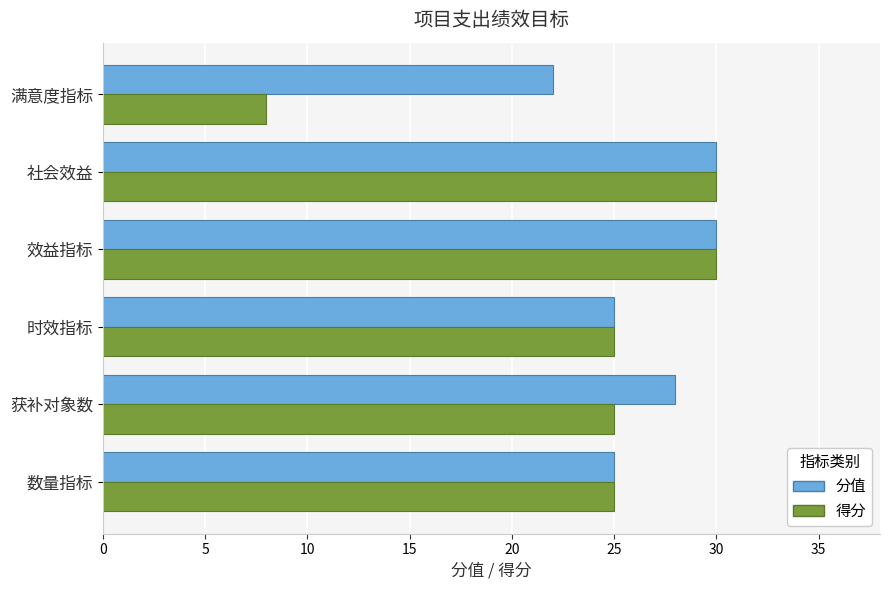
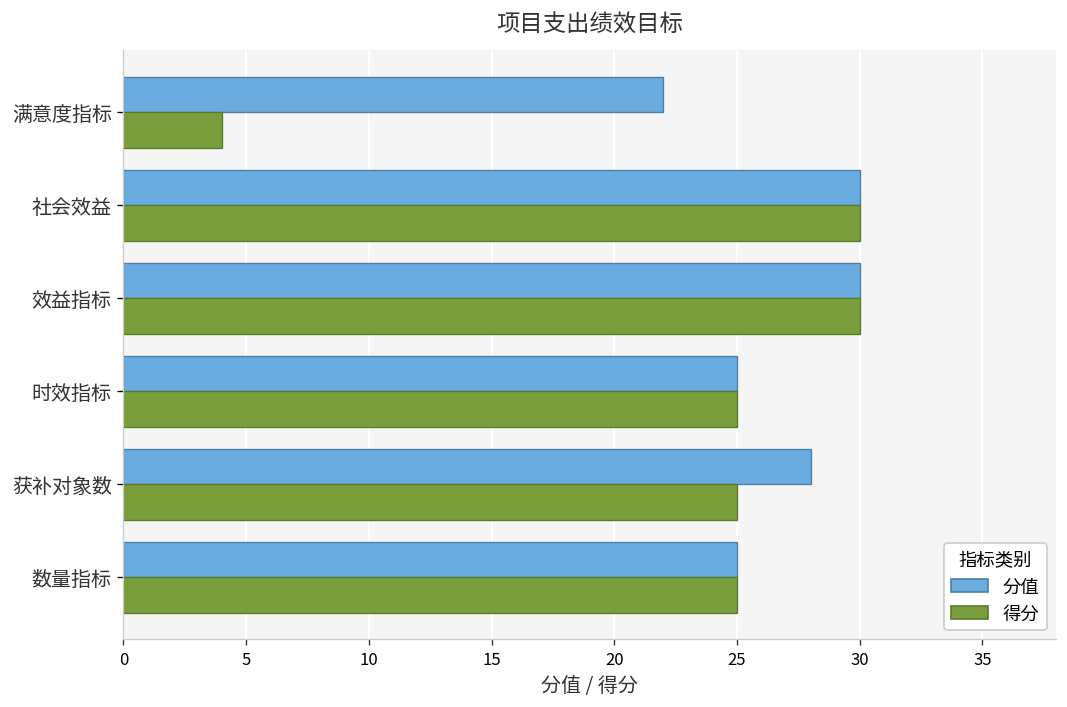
  {
    "分值": {
      "满意度指标": 22,
      "社会效益": 30,
      "效益指标": 30,
      "时效指标": 25,
      "获补对象数": 28,
      "数量指标": 25
    },
    "得分": {
-     "满意度指标": 8,
+     "满意度指标": 4,
      "社会效益": 30,
      "效益指标": 30,
      "时效指标": 25,
      "获补对象数": 25,
      "数量指标": 25
    }
  }
